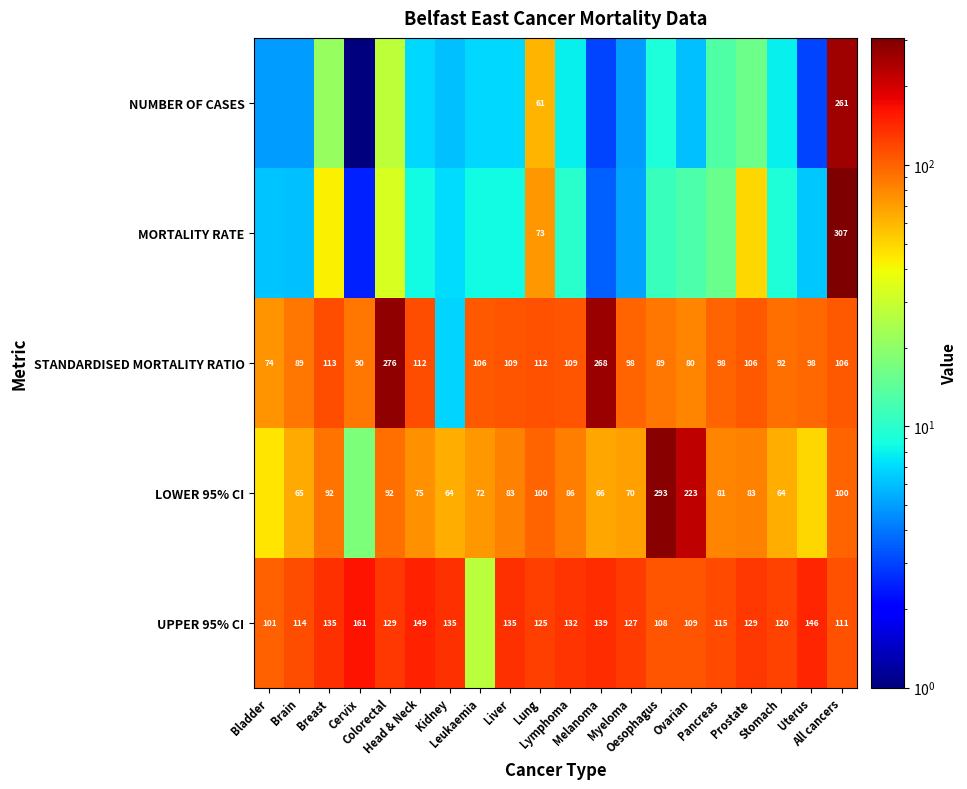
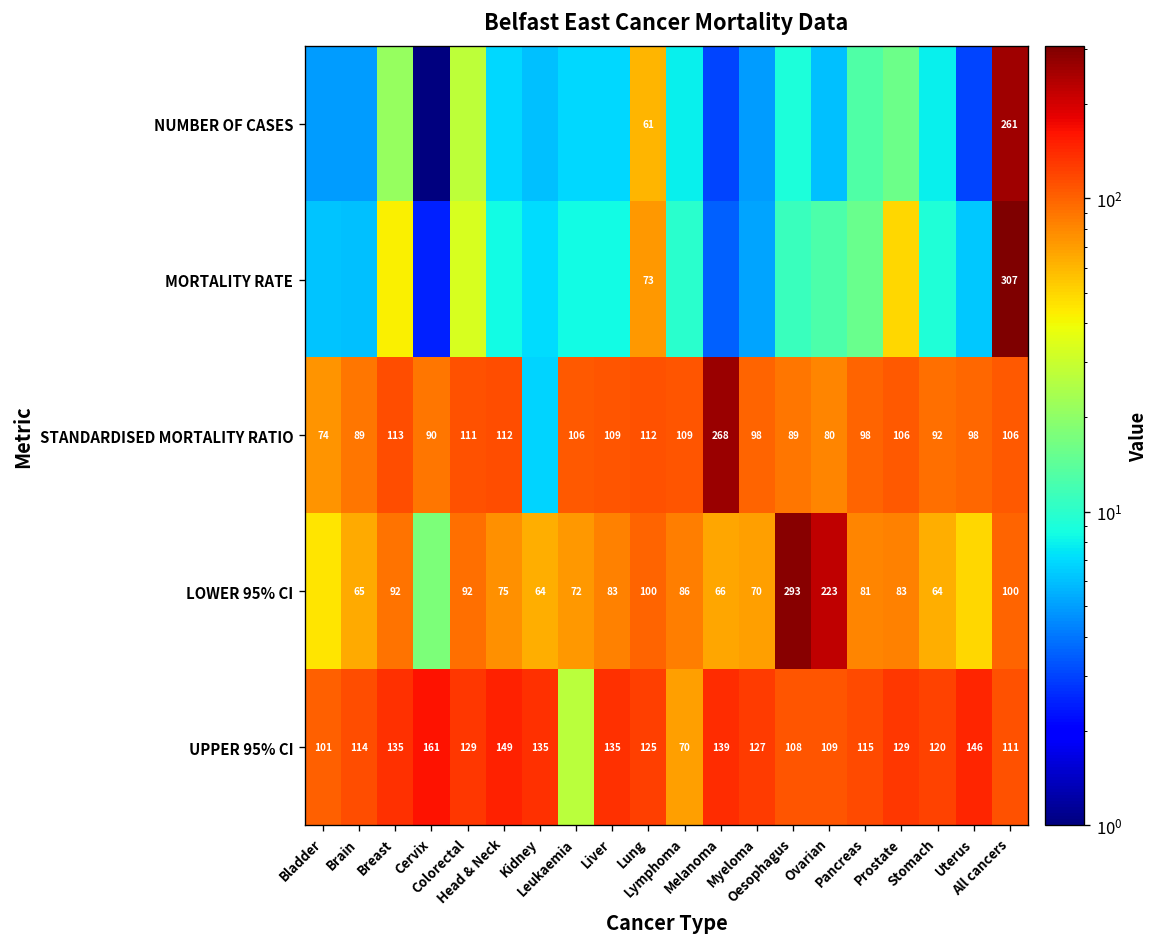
  {
    "NUMBER OF CASES": {
      "Lung": 61,
      "All cancers": 261
    },
    "MORTALITY RATE": {
      "Lung": 73,
      "All cancers": 307
    },
    "STANDARDISED MORTALITY RATIO": {
      "Bladder": 74,
      "Brain": 89,
      "Breast": 113,
      "Cervix": 90,
-     "Colorectal": 276,
+     "Colorectal": 111,
      "Head & Neck": 112,
      "Leukaemia": 106,
      "Liver": 109,
      "Lung": 112,
      "Lymphoma": 109,
      "Melanoma": 268,
      "Myeloma": 98,
      "Oesophagus": 89,
      "Ovarian": 80,
      "Pancreas": 98,
      "Prostate": 106,
      "Stomach": 92,
      "Uterus": 98,
      "All cancers": 106
    },
    "LOWER 95% CI": {
      "Brain": 65,
      "Breast": 92,
      "Colorectal": 92,
      "Head & Neck": 75,
      "Kidney": 64,
      "Leukaemia": 72,
      "Liver": 83,
      "Lung": 100,
      "Lymphoma": 86,
      "Melanoma": 66,
      "Myeloma": 70,
      "Oesophagus": 293,
      "Ovarian": 223,
      "Pancreas": 81,
      "Prostate": 83,
      "Stomach": 64,
      "All cancers": 100
    },
    "UPPER 95% CI": {
      "Bladder": 101,
      "Brain": 114,
      "Breast": 135,
      "Cervix": 161,
      "Colorectal": 129,
      "Head & Neck": 149,
      "Kidney": 135,
      "Liver": 135,
      "Lung": 125,
-     "Lymphoma": 132,
+     "Lymphoma": 70,
      "Melanoma": 139,
      "Myeloma": 127,
      "Oesophagus": 108,
      "Ovarian": 109,
      "Pancreas": 115,
      "Prostate": 129,
      "Stomach": 120,
      "Uterus": 146,
      "All cancers": 111
    }
  }
